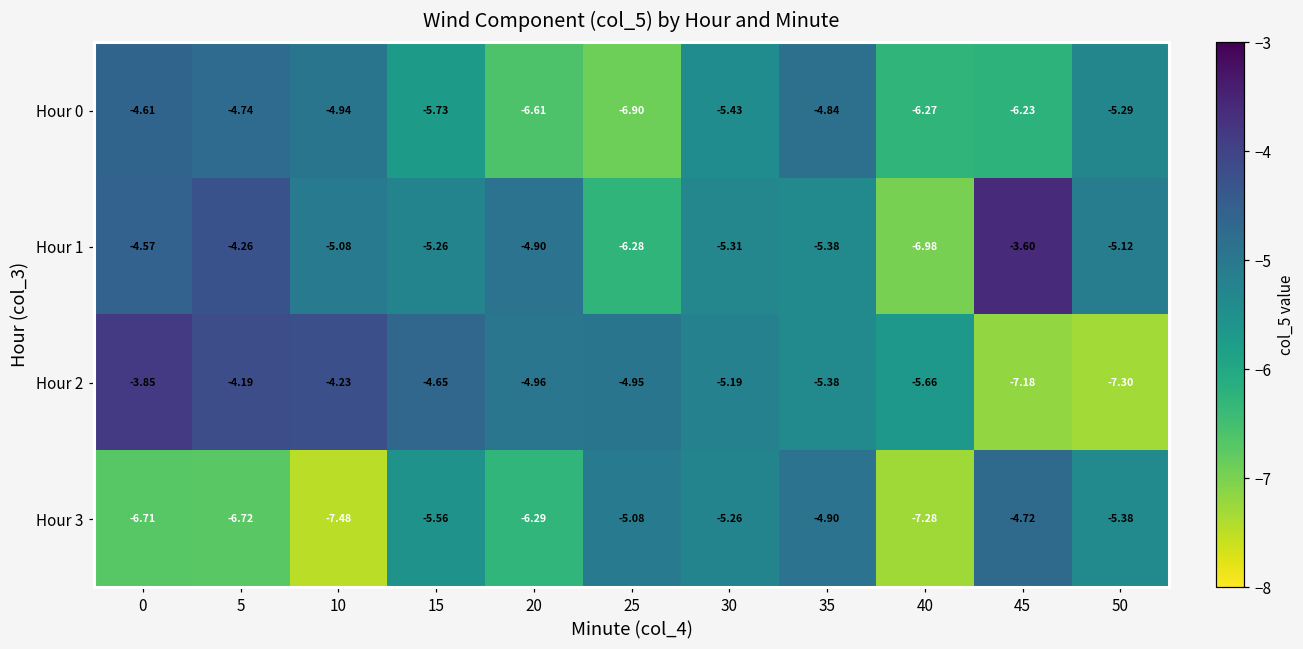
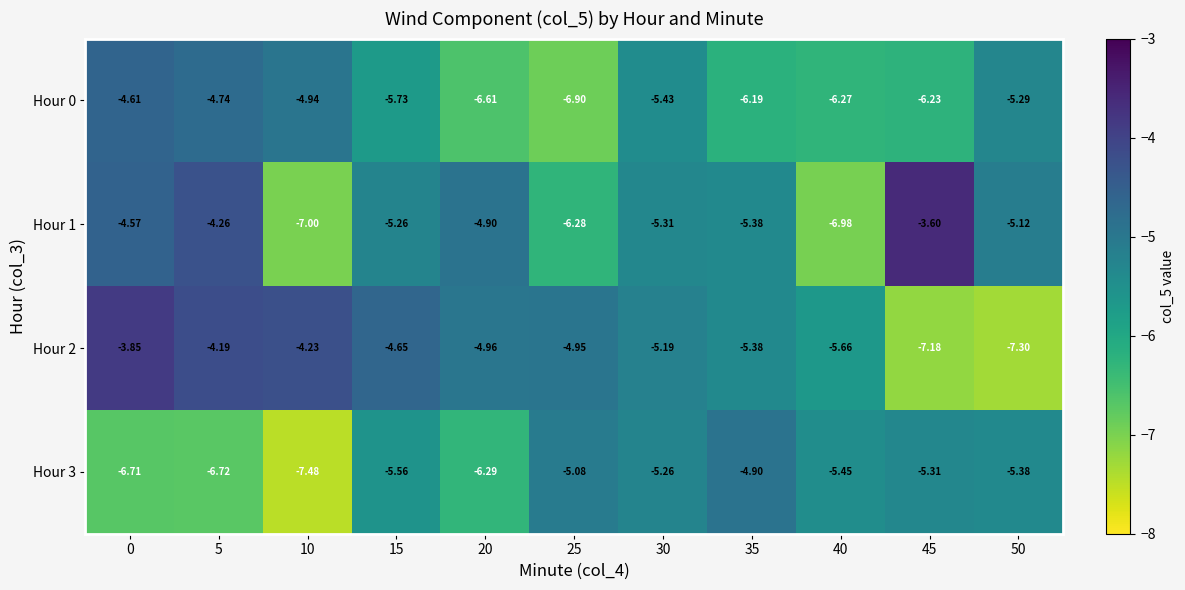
  {
    "Hour 0": {
      "0": -4.61,
      "5": -4.74,
      "10": -4.94,
      "15": -5.73,
      "20": -6.61,
      "25": -6.90,
      "30": -5.43,
-     "35": -4.84,
+     "35": -6.19,
      "40": -6.27,
      "45": -6.23,
      "50": -5.29
    },
    "Hour 1": {
      "0": -4.57,
      "5": -4.26,
-     "10": -5.08,
+     "10": -7.00,
      "15": -5.26,
      "20": -4.90,
      "25": -6.28,
      "30": -5.31,
      "35": -5.38,
      "40": -6.98,
      "45": -3.60,
      "50": -5.12
    },
    "Hour 2": {
      "0": -3.85,
      "5": -4.19,
      "10": -4.23,
      "15": -4.65,
      "20": -4.96,
      "25": -4.95,
      "30": -5.19,
      "35": -5.38,
      "40": -5.66,
      "45": -7.18,
      "50": -7.30
    },
    "Hour 3": {
      "0": -6.71,
      "5": -6.72,
      "10": -7.48,
      "15": -5.56,
      "20": -6.29,
      "25": -5.08,
      "30": -5.26,
      "35": -4.90,
-     "40": -7.28,
-     "45": -4.72,
+     "40": -5.45,
+     "45": -5.31,
      "50": -5.38
    }
  }
